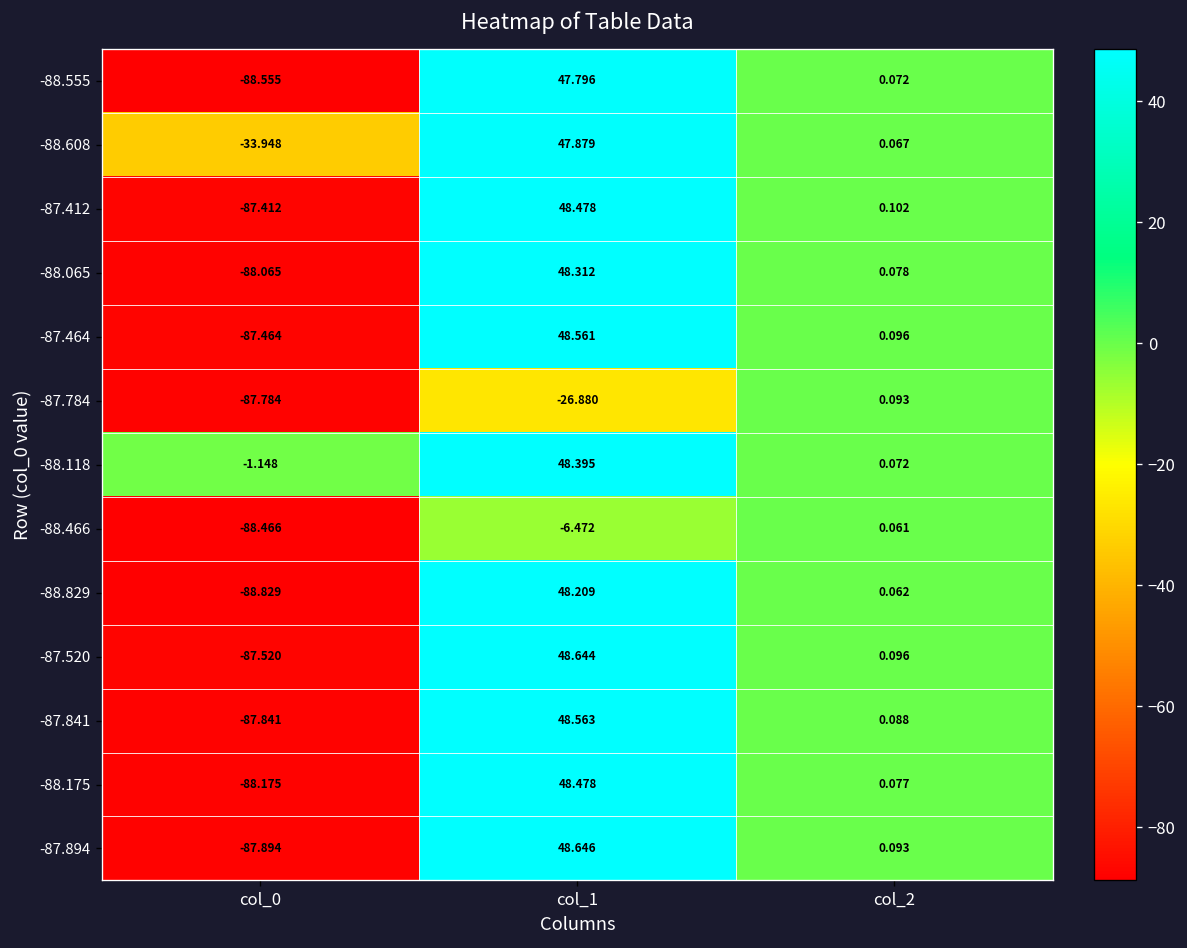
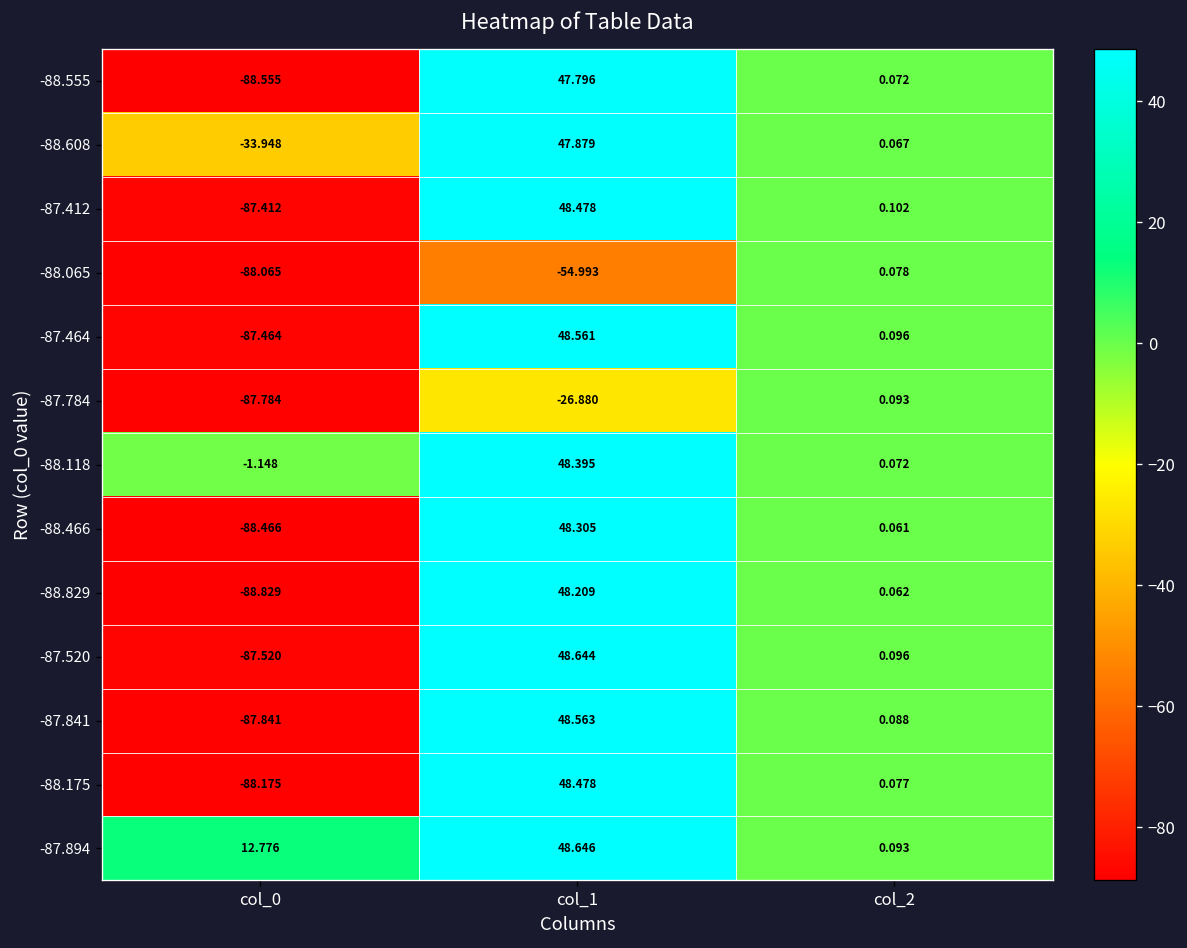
  {
    "-88.555": {
      "col_0": -88.555,
      "col_1": 47.796,
      "col_2": 0.072
    },
    "-88.608": {
      "col_0": -33.948,
      "col_1": 47.879,
      "col_2": 0.067
    },
    "-87.412": {
      "col_0": -87.412,
      "col_1": 48.478,
      "col_2": 0.102
    },
    "-88.065": {
      "col_0": -88.065,
-     "col_1": 48.312,
+     "col_1": -54.993,
      "col_2": 0.078
    },
    "-87.464": {
      "col_0": -87.464,
      "col_1": 48.561,
      "col_2": 0.096
    },
    "-87.784": {
      "col_0": -87.784,
      "col_1": -26.880,
      "col_2": 0.093
    },
    "-88.118": {
      "col_0": -1.148,
      "col_1": 48.395,
      "col_2": 0.072
    },
    "-88.466": {
      "col_0": -88.466,
-     "col_1": -6.472,
+     "col_1": 48.305,
      "col_2": 0.061
    },
    "-88.829": {
      "col_0": -88.829,
      "col_1": 48.209,
      "col_2": 0.062
    },
    "-87.520": {
      "col_0": -87.520,
      "col_1": 48.644,
      "col_2": 0.096
    },
    "-87.841": {
      "col_0": -87.841,
      "col_1": 48.563,
      "col_2": 0.088
    },
    "-88.175": {
      "col_0": -88.175,
      "col_1": 48.478,
      "col_2": 0.077
    },
    "-87.894": {
-     "col_0": -87.894,
+     "col_0": 12.776,
      "col_1": 48.646,
      "col_2": 0.093
    }
  }
